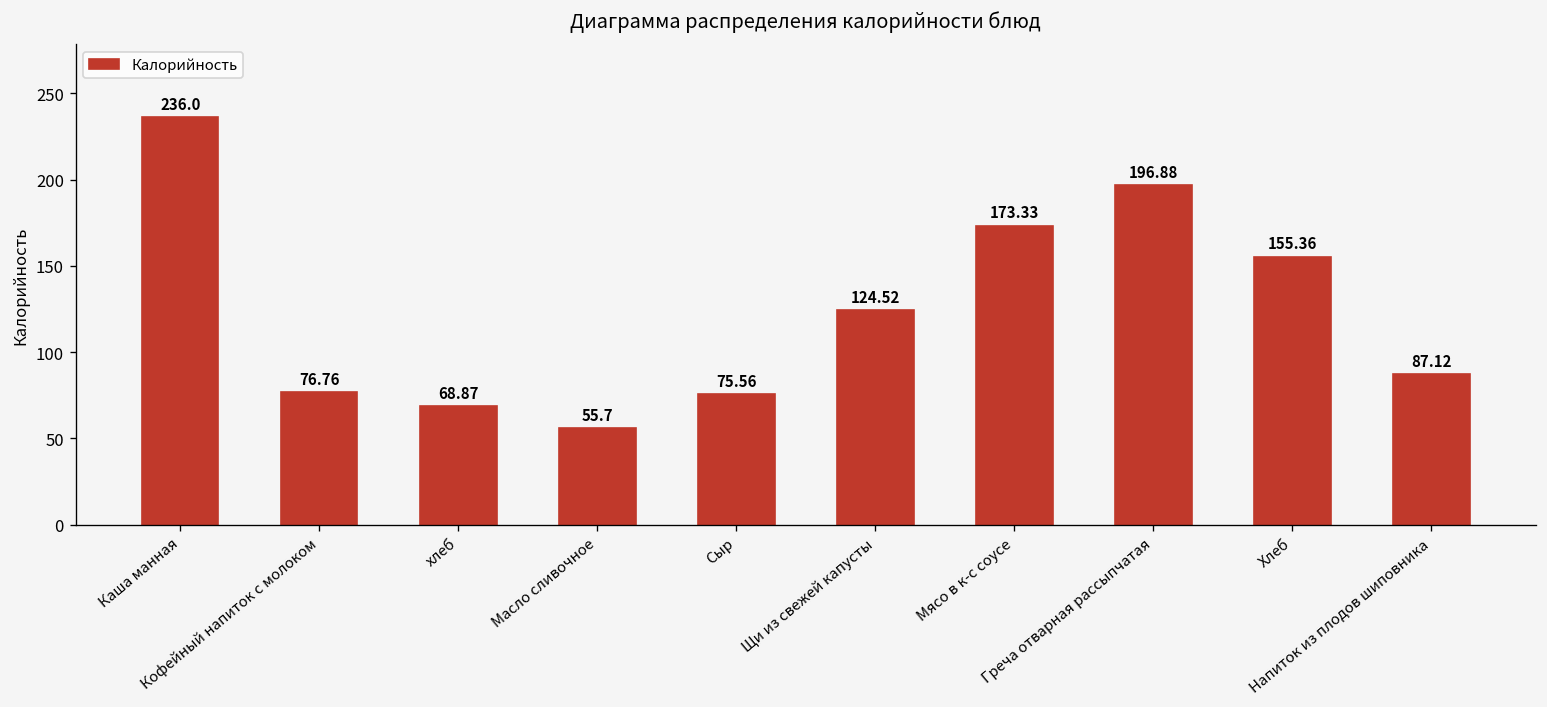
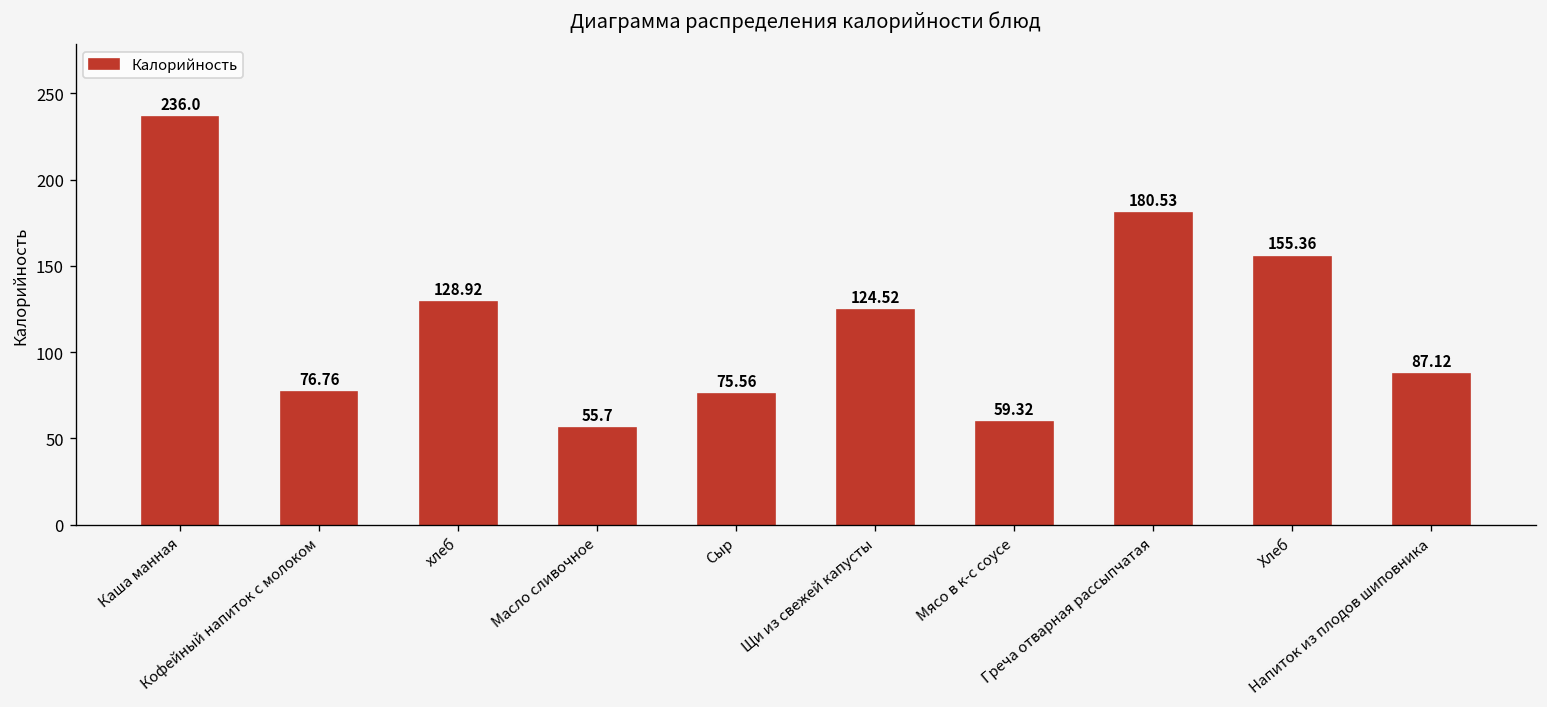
  {
    "Каша манная": 236.0,
    "Кофейный напиток с молоком": 76.76,
-   "хлеб": 68.87,
+   "хлеб": 128.92,
    "Масло сливочное": 55.7,
    "Сыр": 75.56,
    "Щи из свежей капусты": 124.52,
-   "Мясо в к-с соусе": 173.33,
-   "Греча отварная рассыпчатая": 196.88,
+   "Мясо в к-с соусе": 59.32,
+   "Греча отварная рассыпчатая": 180.53,
    "Хлеб": 155.36,
    "Напиток из плодов шиповника": 87.12
  }
